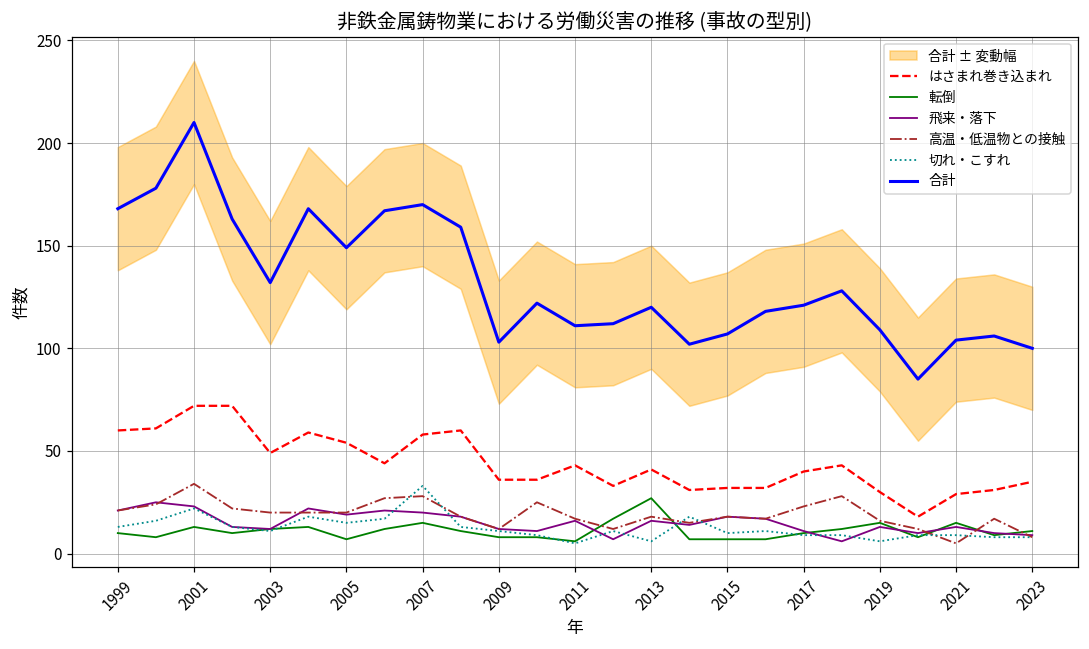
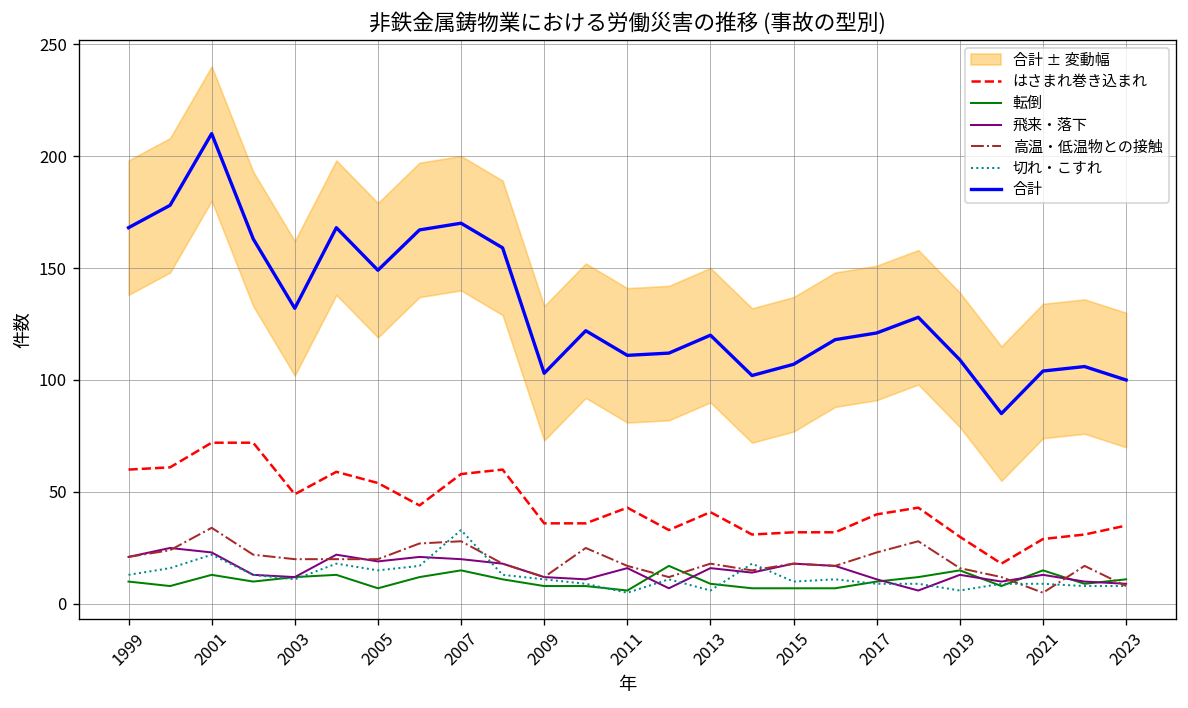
  {
    "はさまれ巻き込まれ": {
      "1999": 60,
      "2001": 72,
      "2003": 49,
      "2005": 54,
      "2007": 58,
      "2009": 36,
      "2011": 43,
      "2013": 41,
      "2015": 32,
      "2017": 40,
      "2019": 30,
      "2021": 29,
      "2023": 35
    },
    "転倒": {
      "1999": 10,
      "2001": 13,
      "2005": 7,
      "2007": 15,
      "2009": 8,
-     "2013": 27,
+     "2013": 9,
      "2015": 7,
      "2021": 15,
      "2023": 11
    },
    "飛来・落下": {
      "2007": 20,
      "2013": 16,
      "2019": 13,
      "2021": 13
    },
    "高温・低温物との接触": {
      "2001": 34,
      "2003": 20,
      "2007": 28,
      "2013": 18,
      "2017": 23,
      "2021": 5
    },
    "切れ・こすれ": {
      "1999": 13,
      "2005": 15,
      "2007": 33,
      "2013": 6,
      "2015": 10,
      "2019": 6,
      "2021": 9
    },
    "合計": {
      "1999": 168,
      "2001": 210,
      "2003": 132,
      "2005": 149,
      "2007": 170,
      "2009": 103,
      "2011": 111,
      "2013": 120,
      "2015": 107,
      "2017": 121,
      "2019": 109,
      "2021": 104,
      "2023": 100
    }
  }
